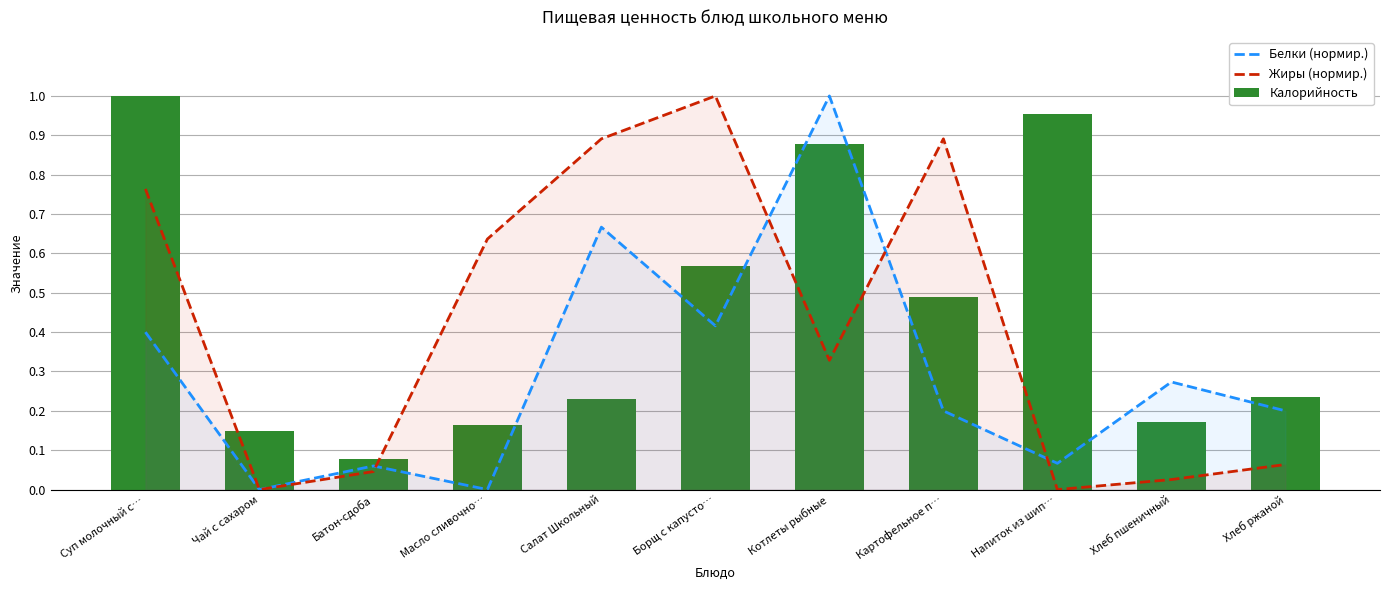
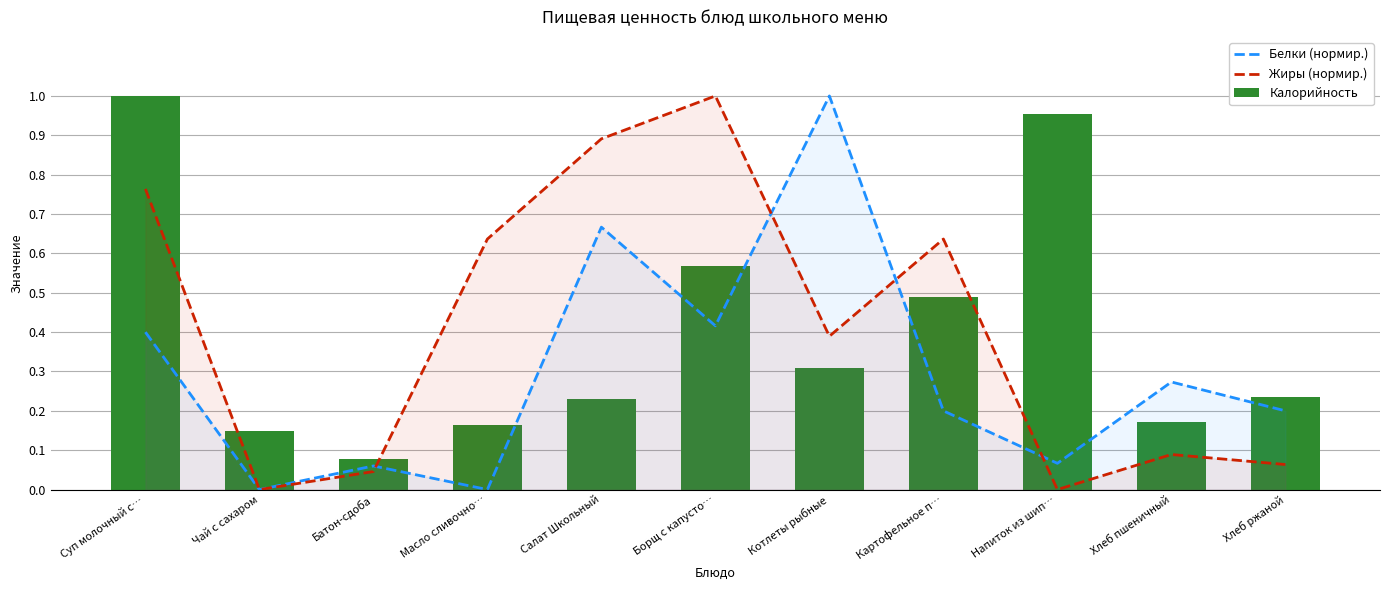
  {
    "Белки (нормир.)": {
      "Суп молочный с…": 0.40,
      "Батон-сдоба": 0.06,
      "Масло сливочно…": 0.00,
      "Салат Школьный": 0.67,
      "Борщ с капусто…": 0.42,
      "Котлеты рыбные": 1.00,
      "Картофельное п…": 0.20,
      "Напиток из шип…": 0.07,
      "Хлеб пшеничный": 0.27,
      "Хлеб ржаной": 0.20
    },
    "Калорийность": {
      "Суп молочный с…": 1.00,
      "Чай с сахаром": 0.15,
      "Батон-сдоба": 0.08,
      "Масло сливочно…": 0.16,
      "Салат Школьный": 0.23,
      "Борщ с капусто…": 0.57,
-     "Котлеты рыбные": 0.88,
+     "Котлеты рыбные": 0.31,
      "Картофельное п…": 0.49,
      "Напиток из шип…": 0.96,
      "Хлеб пшеничный": 0.17,
      "Хлеб ржаной": 0.24
    },
    "Жиры (нормир.)": {
      "Суп молочный с…": 0.76,
      "Батон-сдоба": 0.05,
      "Масло сливочно…": 0.64,
      "Салат Школьный": 0.89,
      "Борщ с капусто…": 1.00,
-     "Котлеты рыбные": 0.33,
-     "Картофельное п…": 0.89,
+     "Котлеты рыбные": 0.39,
+     "Картофельное п…": 0.64,
      "Напиток из шип…": 0.00,
-     "Хлеб пшеничный": 0.03,
+     "Хлеб пшеничный": 0.09,
      "Хлеб ржаной": 0.06
    }
  }
